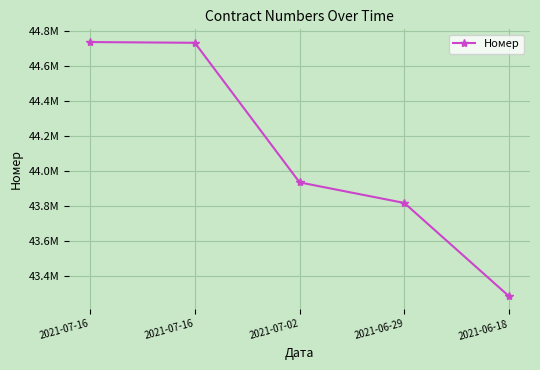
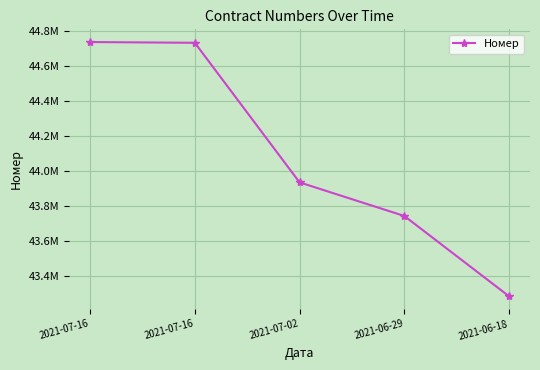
  {
    "2021-07-02": 43940000,
-   "2021-06-29": 43820000,
+   "2021-06-29": 43740000,
    "2021-06-18": 43280000
  }
